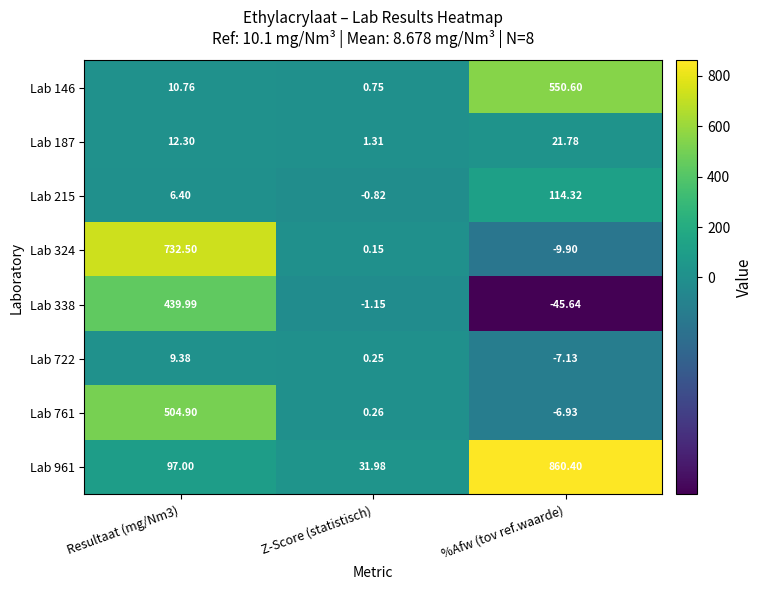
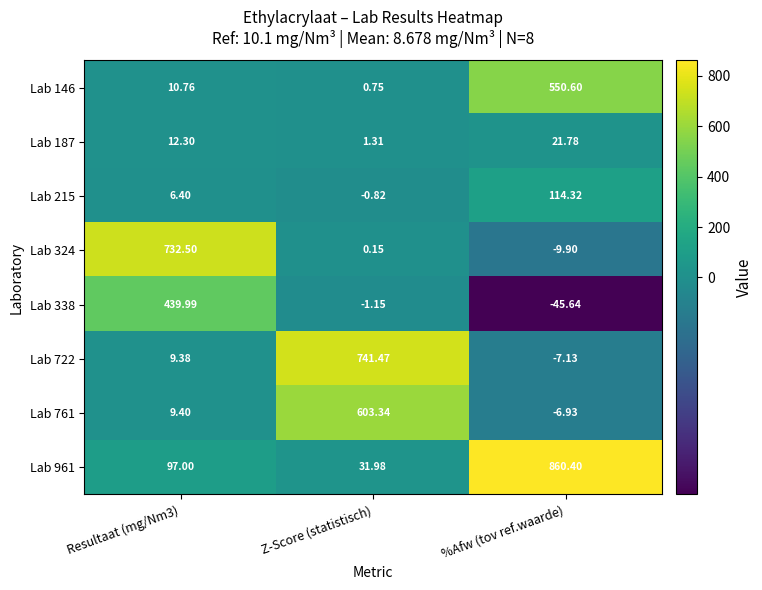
  {
    "Lab 146": {
      "Resultaat (mg/Nm3)": 10.76,
      "Z-Score (statistisch)": 0.75,
      "%Afw (tov ref.waarde)": 550.60
    },
    "Lab 187": {
      "Resultaat (mg/Nm3)": 12.30,
      "Z-Score (statistisch)": 1.31,
      "%Afw (tov ref.waarde)": 21.78
    },
    "Lab 215": {
      "Resultaat (mg/Nm3)": 6.40,
      "Z-Score (statistisch)": -0.82,
      "%Afw (tov ref.waarde)": 114.32
    },
    "Lab 324": {
      "Resultaat (mg/Nm3)": 732.50,
      "Z-Score (statistisch)": 0.15,
      "%Afw (tov ref.waarde)": -9.90
    },
    "Lab 338": {
      "Resultaat (mg/Nm3)": 439.99,
      "Z-Score (statistisch)": -1.15,
      "%Afw (tov ref.waarde)": -45.64
    },
    "Lab 722": {
      "Resultaat (mg/Nm3)": 9.38,
-     "Z-Score (statistisch)": 0.25,
+     "Z-Score (statistisch)": 741.47,
      "%Afw (tov ref.waarde)": -7.13
    },
    "Lab 761": {
-     "Resultaat (mg/Nm3)": 504.90,
-     "Z-Score (statistisch)": 0.26,
+     "Resultaat (mg/Nm3)": 9.40,
+     "Z-Score (statistisch)": 603.34,
      "%Afw (tov ref.waarde)": -6.93
    },
    "Lab 961": {
      "Resultaat (mg/Nm3)": 97.00,
      "Z-Score (statistisch)": 31.98,
      "%Afw (tov ref.waarde)": 860.40
    }
  }
